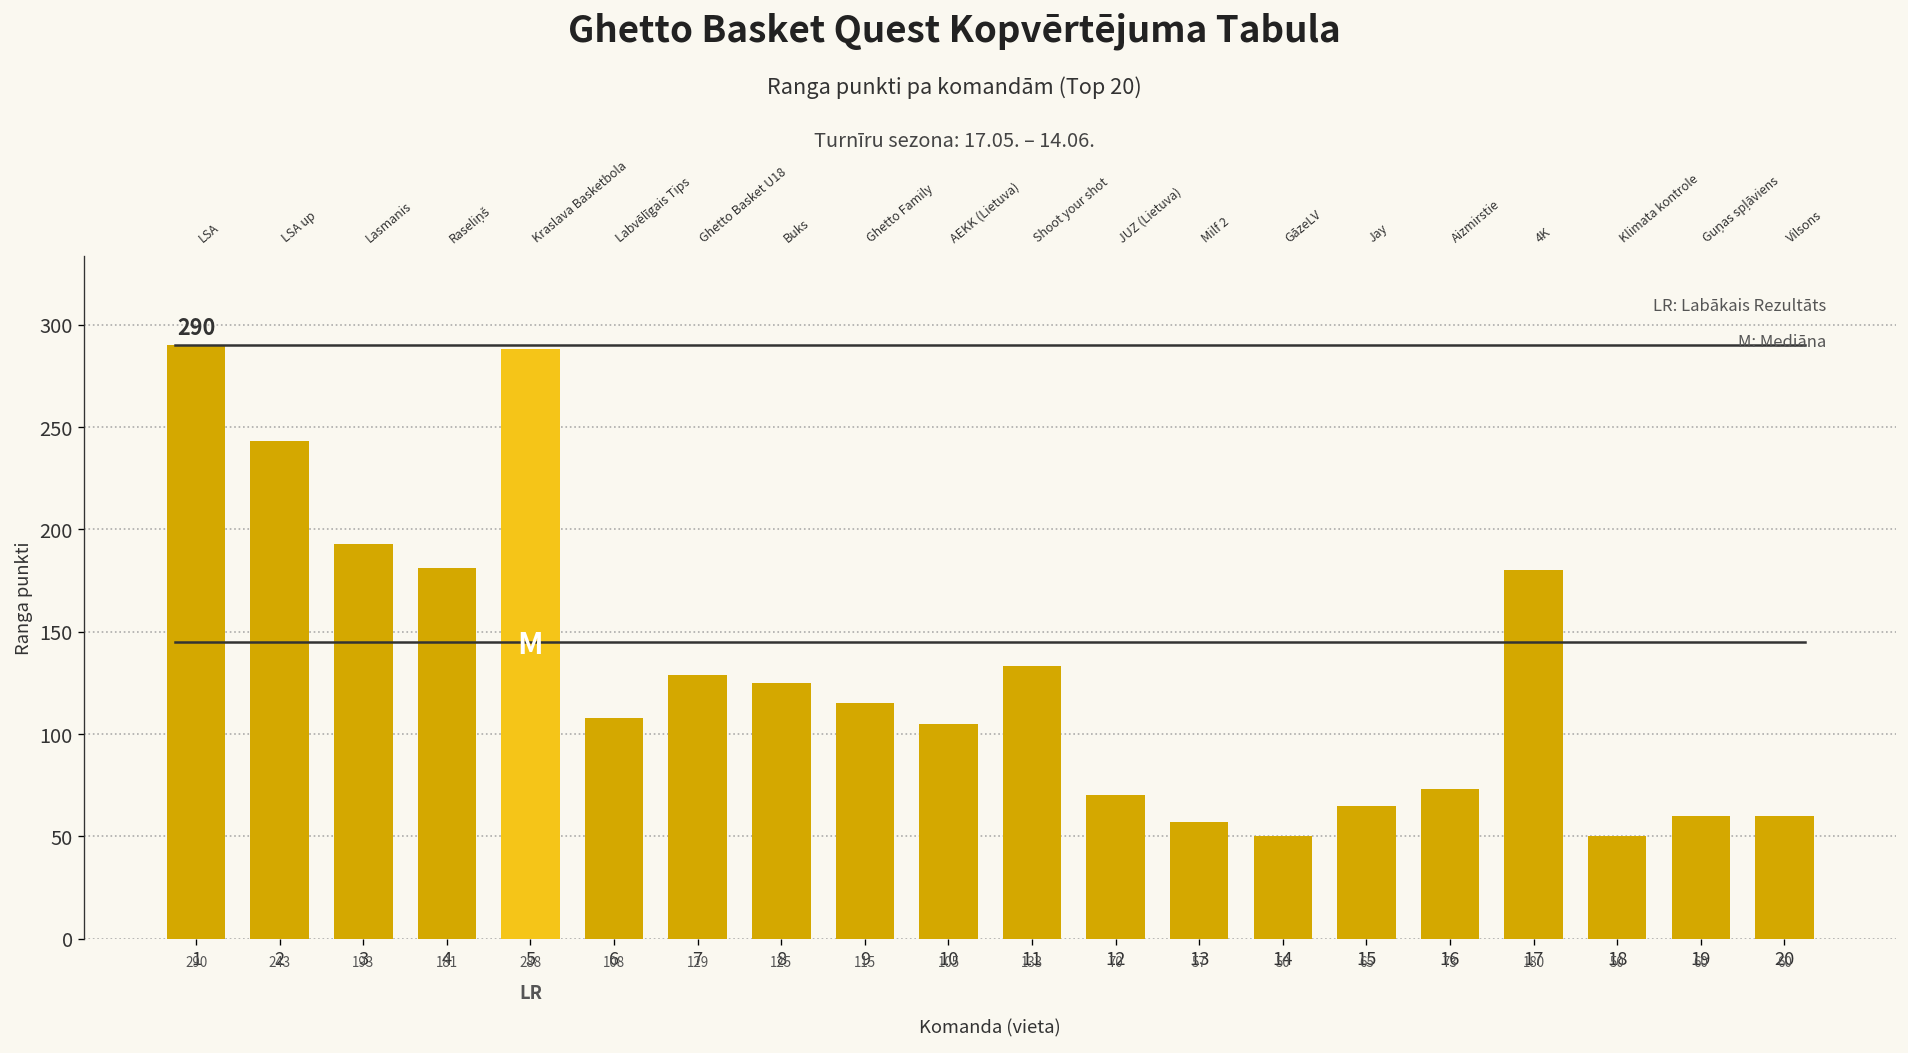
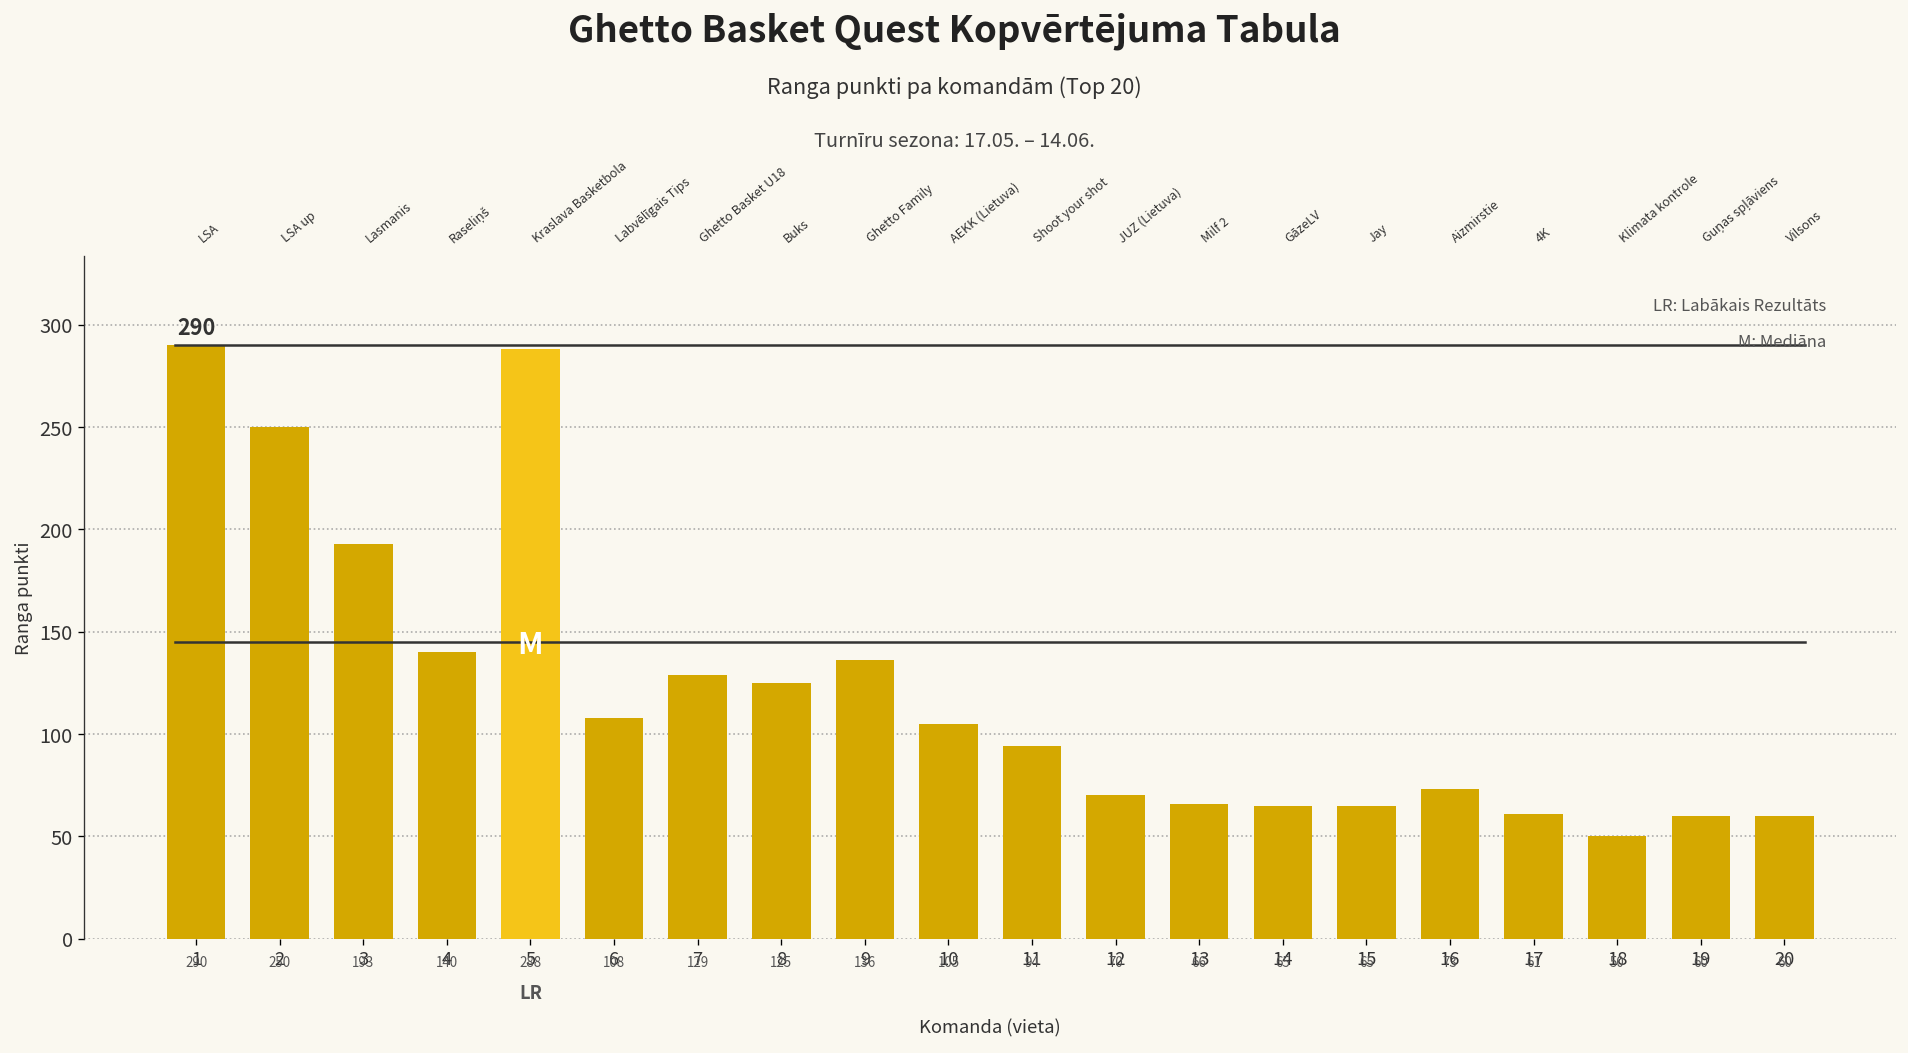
  {
    "1": 290,
-   "2": 243,
-   "4": 181,
-   "9": 115,
-   "11": 133,
-   "13": 57,
-   "14": 50,
-   "17": 180
+   "2": 250,
+   "4": 140,
+   "9": 136,
+   "11": 94,
+   "13": 66,
+   "14": 65,
+   "17": 61
  }
